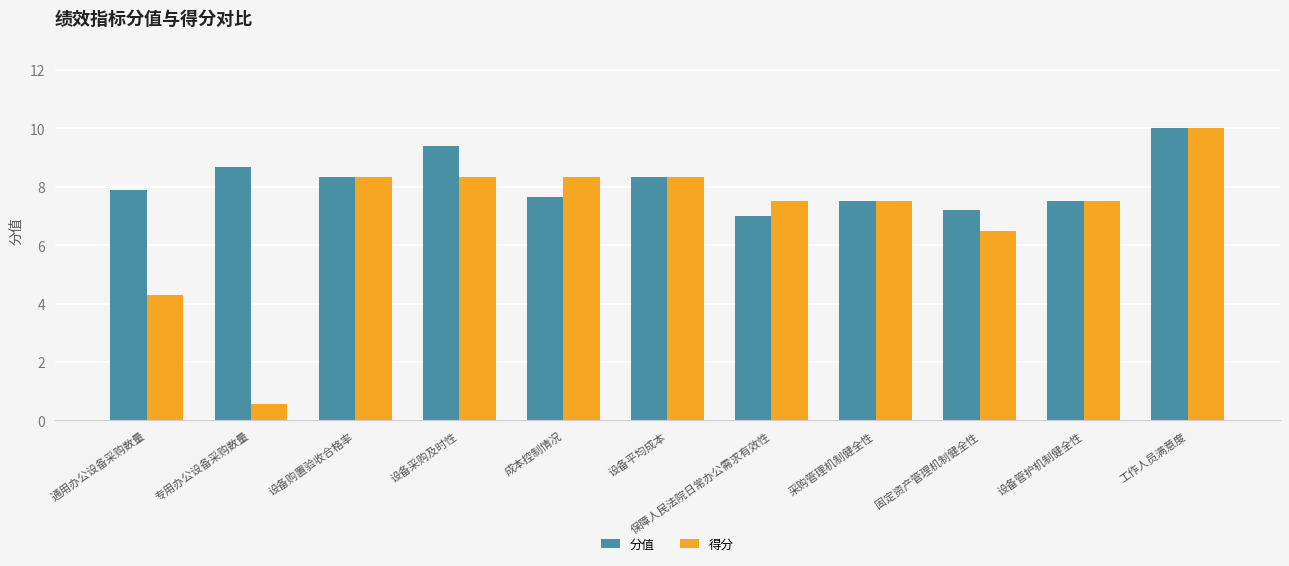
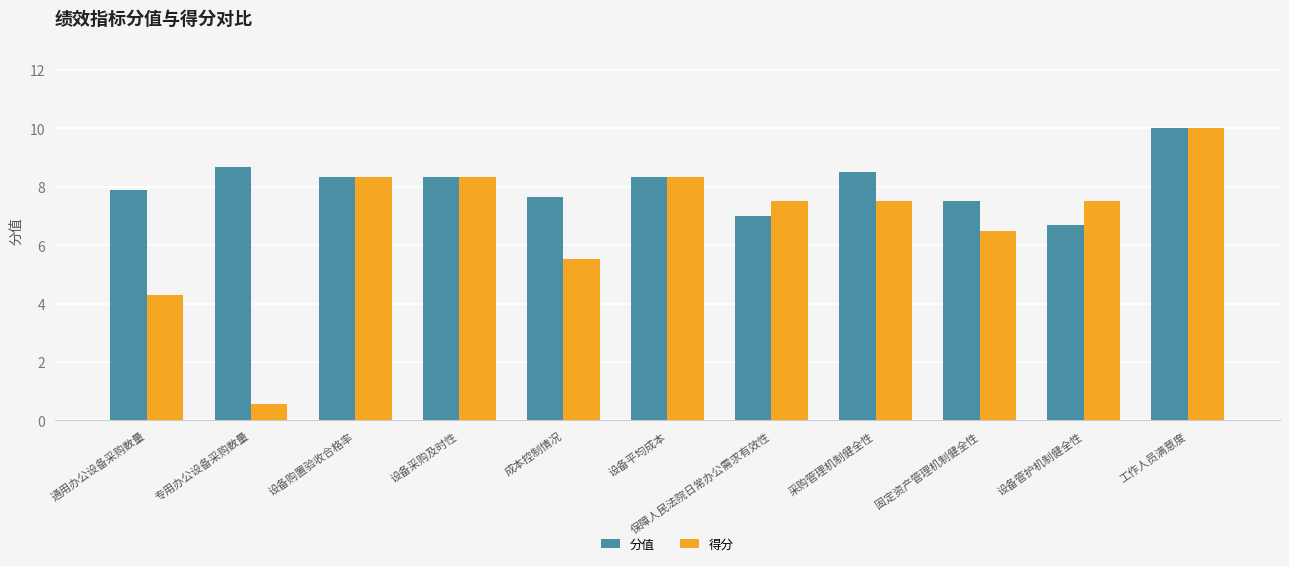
  {
    "分值": {
      "通用办公设备采购数量": 7.9,
      "专用办公设备采购数量": 8.7,
      "设备购置验收合格率": 8.3,
-     "设备采购及时性": 9.4,
+     "设备采购及时性": 8.3,
      "成本控制情况": 7.6,
      "设备平均成本": 8.3,
      "保障人民法院日常办公需求有效性": 7.0,
-     "采购管理机制健全性": 7.5,
-     "固定资产管理机制健全性": 7.2,
-     "设备管护机制健全性": 7.5,
+     "采购管理机制健全性": 8.5,
+     "固定资产管理机制健全性": 7.5,
+     "设备管护机制健全性": 6.7,
      "工作人员满意度": 10.0
    },
    "得分": {
      "通用办公设备采购数量": 4.3,
      "专用办公设备采购数量": 0.6,
      "设备购置验收合格率": 8.3,
      "设备采购及时性": 8.3,
-     "成本控制情况": 8.3,
+     "成本控制情况": 5.5,
      "设备平均成本": 8.3,
      "保障人民法院日常办公需求有效性": 7.5,
      "采购管理机制健全性": 7.5,
      "固定资产管理机制健全性": 6.5,
      "设备管护机制健全性": 7.5,
      "工作人员满意度": 10.0
    }
  }
